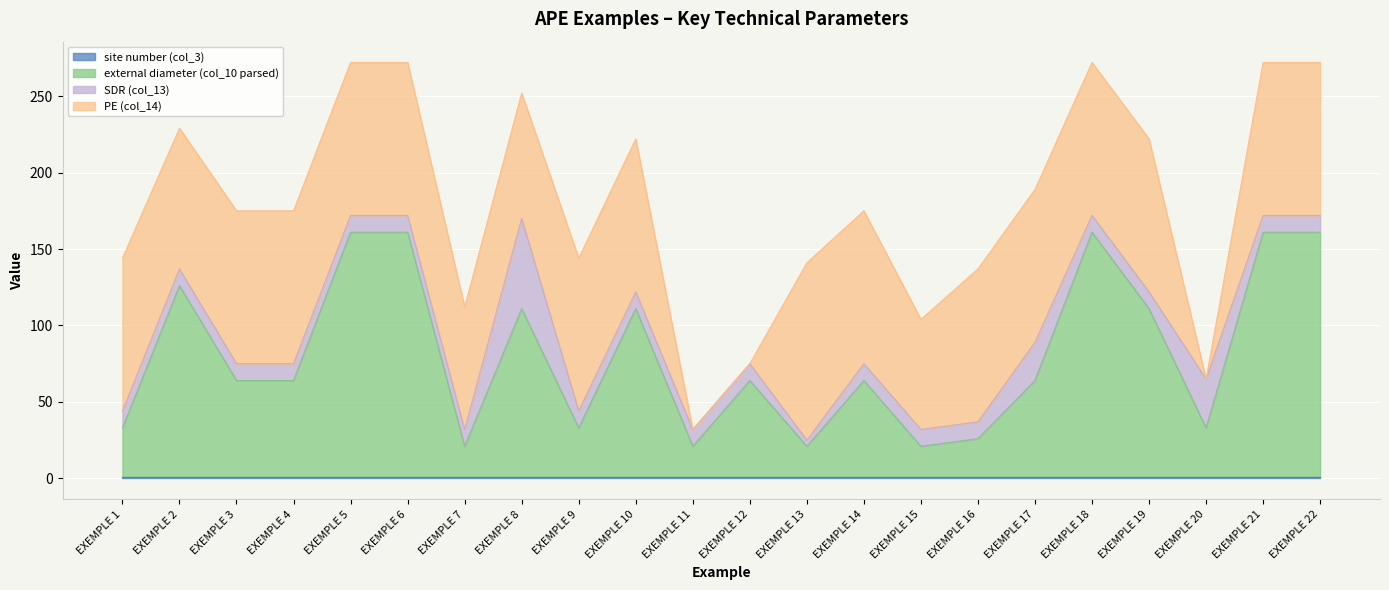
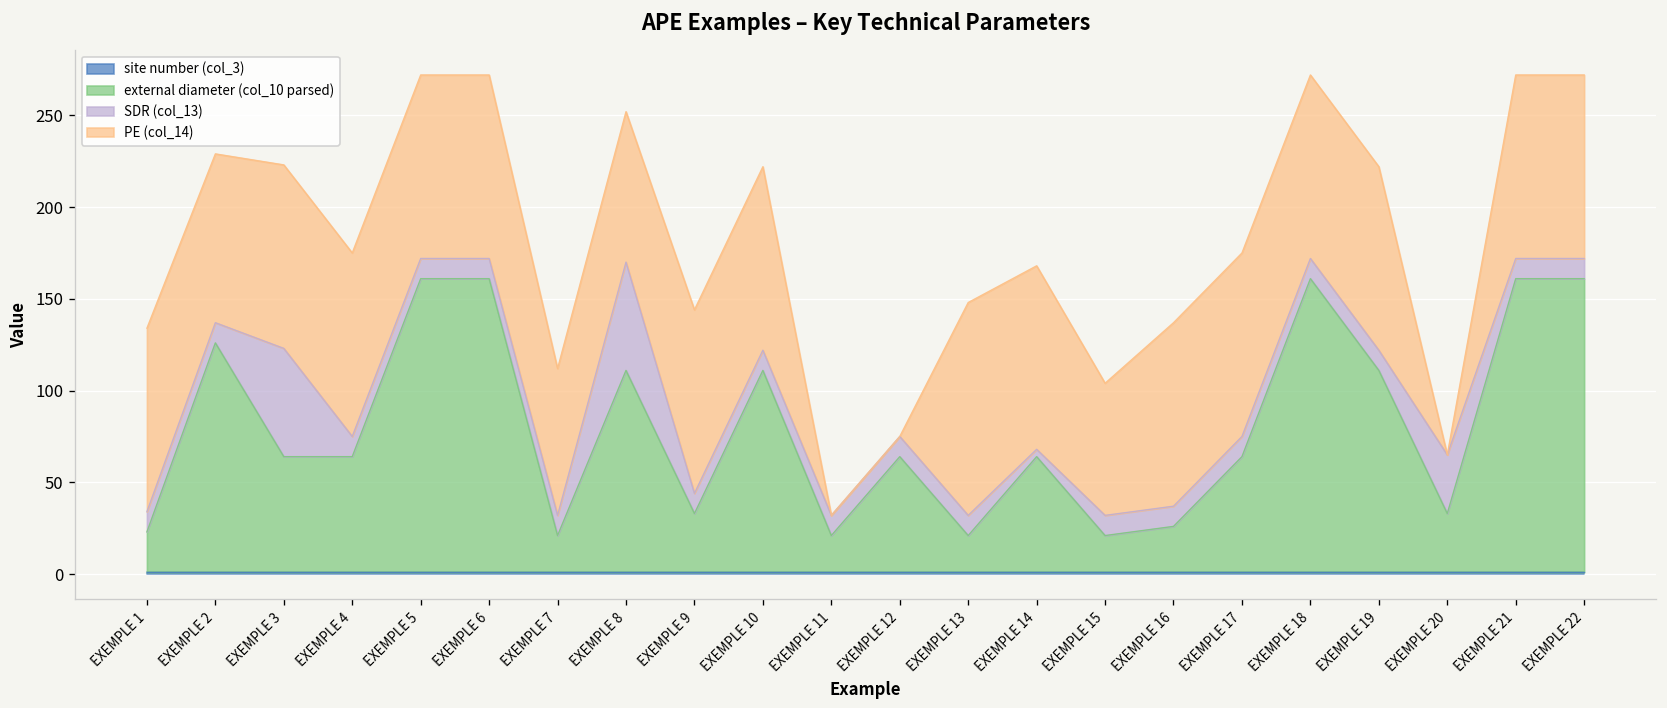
  {
    "site number (col_3)": {
      "EXEMPLE 1": 1,
      "EXEMPLE 2": 1,
      "EXEMPLE 3": 1,
      "EXEMPLE 4": 1,
      "EXEMPLE 5": 1,
      "EXEMPLE 6": 1,
      "EXEMPLE 7": 1,
      "EXEMPLE 8": 1,
      "EXEMPLE 9": 1,
      "EXEMPLE 10": 1,
      "EXEMPLE 11": 1,
      "EXEMPLE 12": 1,
      "EXEMPLE 13": 1,
      "EXEMPLE 14": 1,
      "EXEMPLE 15": 1,
      "EXEMPLE 16": 1,
      "EXEMPLE 17": 1,
      "EXEMPLE 18": 1,
      "EXEMPLE 19": 1,
      "EXEMPLE 20": 1,
      "EXEMPLE 21": 1,
      "EXEMPLE 22": 1
    },
    "external diameter (col_10 parsed)": {
-     "EXEMPLE 1": 33
+     "EXEMPLE 1": 23
    },
    "SDR (col_13)": {
      "EXEMPLE 1": 11,
-     "EXEMPLE 3": 11,
-     "EXEMPLE 13": 4,
-     "EXEMPLE 14": 11,
-     "EXEMPLE 17": 25
+     "EXEMPLE 3": 59,
+     "EXEMPLE 13": 11,
+     "EXEMPLE 14": 4,
+     "EXEMPLE 17": 11
    },
    "PE (col_14)": {
      "EXEMPLE 1": 100,
      "EXEMPLE 3": 100,
      "EXEMPLE 13": 116,
      "EXEMPLE 14": 100,
      "EXEMPLE 17": 100
    }
  }
